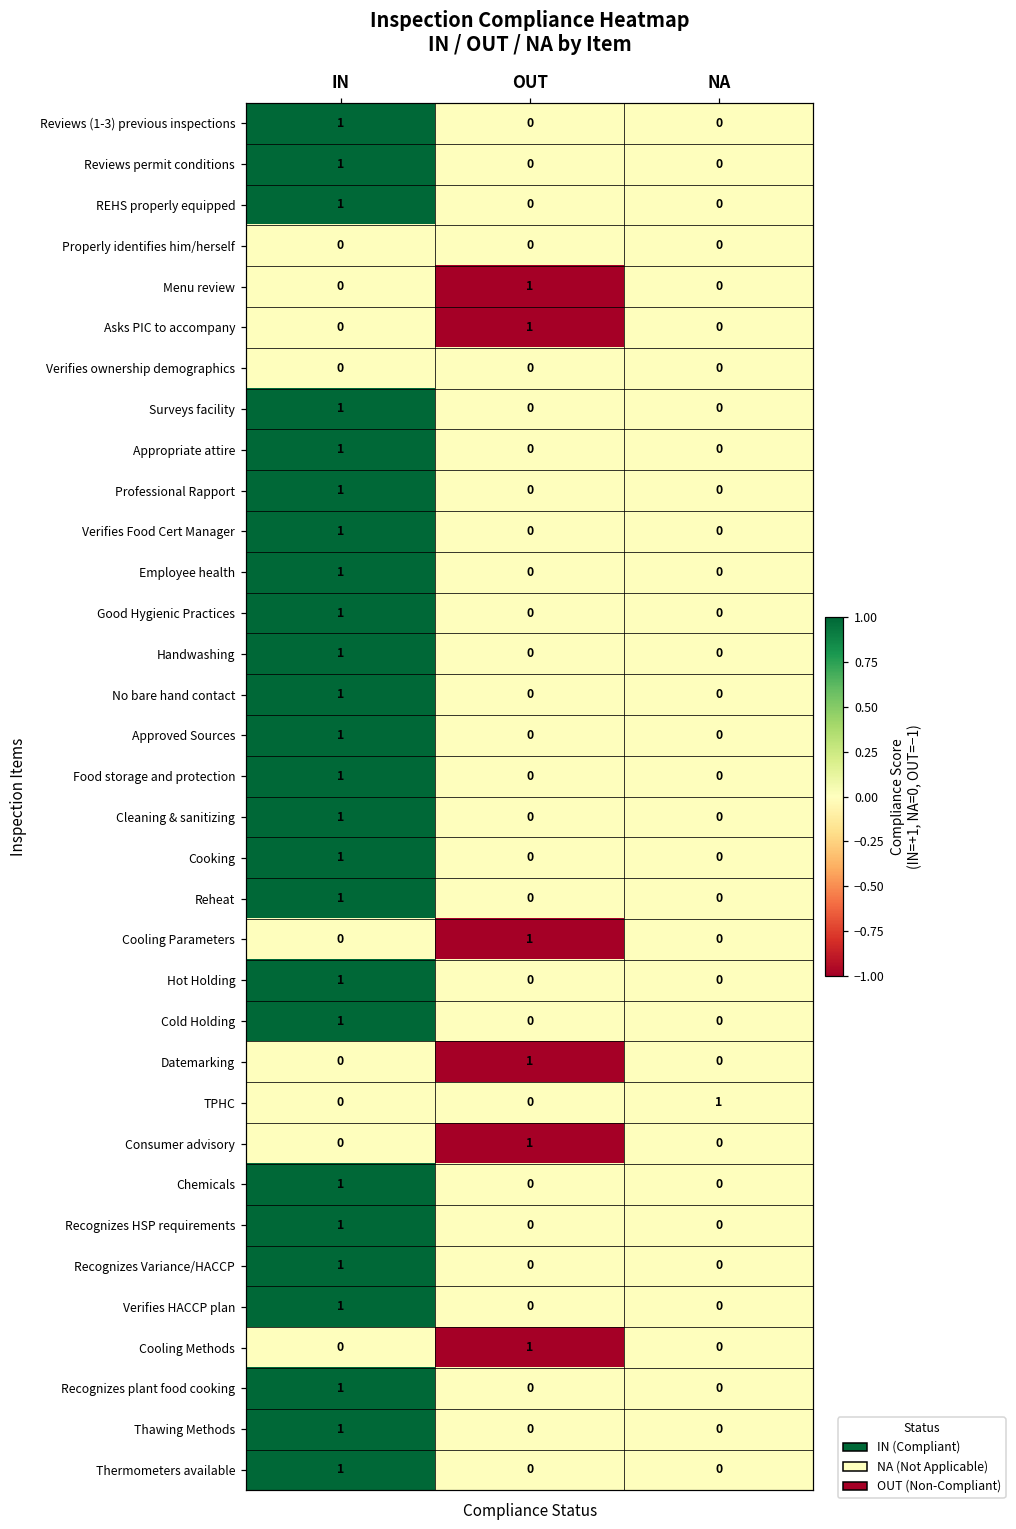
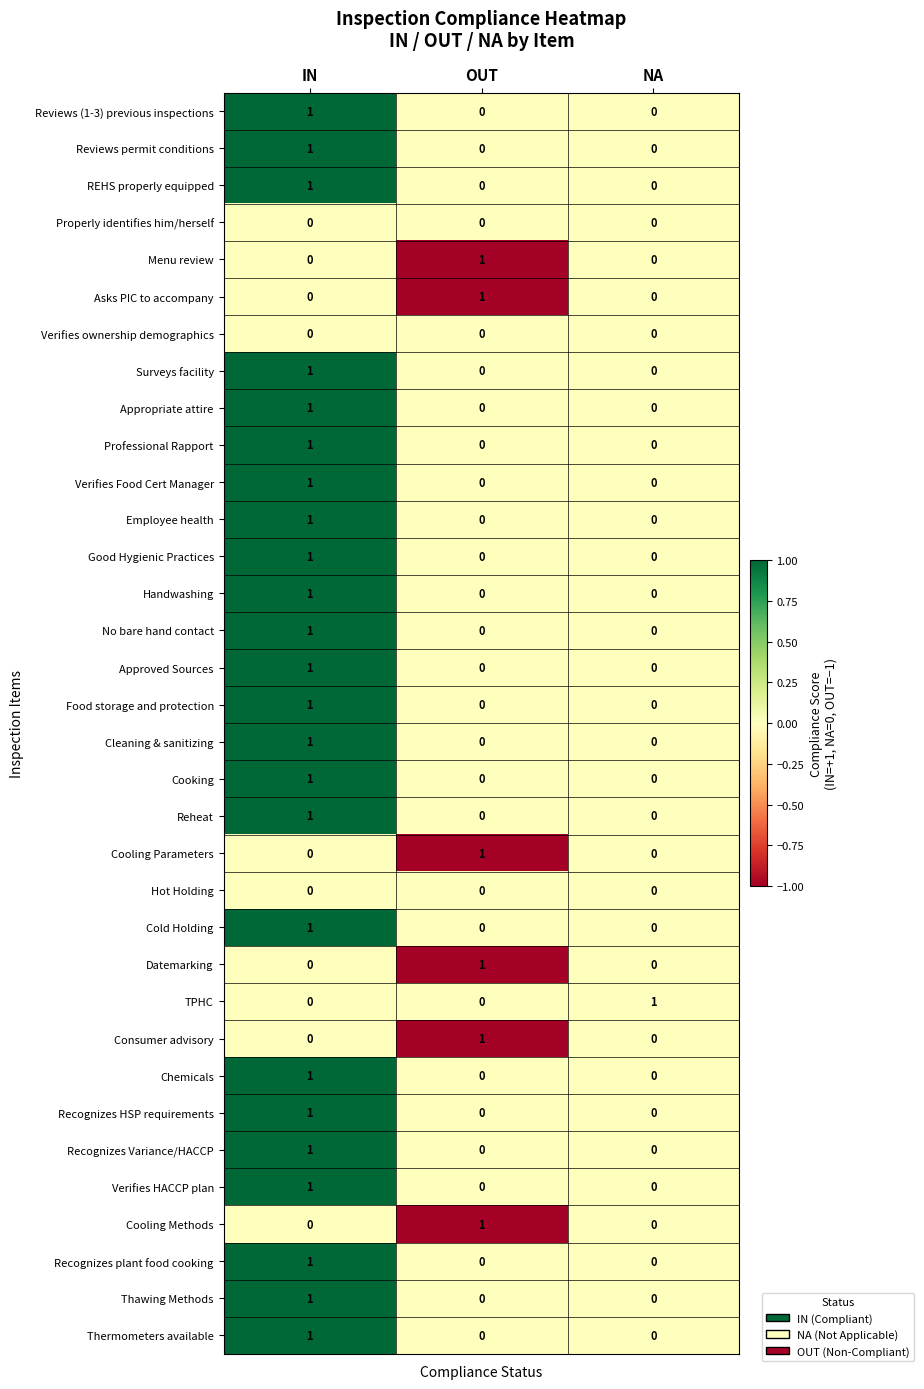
  {
    "Reviews (1-3) previous inspections": {
      "IN": 1,
      "OUT": 0,
      "NA": 0
    },
    "Reviews permit conditions": {
      "IN": 1,
      "OUT": 0,
      "NA": 0
    },
    "REHS properly equipped": {
      "IN": 1,
      "OUT": 0,
      "NA": 0
    },
    "Properly identifies him/herself": {
      "IN": 0,
      "OUT": 0,
      "NA": 0
    },
    "Menu review": {
      "IN": 0,
      "OUT": 1,
      "NA": 0
    },
    "Asks PIC to accompany": {
      "IN": 0,
      "OUT": 1,
      "NA": 0
    },
    "Verifies ownership demographics": {
      "IN": 0,
      "OUT": 0,
      "NA": 0
    },
    "Surveys facility": {
      "IN": 1,
      "OUT": 0,
      "NA": 0
    },
    "Appropriate attire": {
      "IN": 1,
      "OUT": 0,
      "NA": 0
    },
    "Professional Rapport": {
      "IN": 1,
      "OUT": 0,
      "NA": 0
    },
    "Verifies Food Cert Manager": {
      "IN": 1,
      "OUT": 0,
      "NA": 0
    },
    "Employee health": {
      "IN": 1,
      "OUT": 0,
      "NA": 0
    },
    "Good Hygienic Practices": {
      "IN": 1,
      "OUT": 0,
      "NA": 0
    },
    "Handwashing": {
      "IN": 1,
      "OUT": 0,
      "NA": 0
    },
    "No bare hand contact": {
      "IN": 1,
      "OUT": 0,
      "NA": 0
    },
    "Approved Sources": {
      "IN": 1,
      "OUT": 0,
      "NA": 0
    },
    "Food storage and protection": {
      "IN": 1,
      "OUT": 0,
      "NA": 0
    },
    "Cleaning & sanitizing": {
      "IN": 1,
      "OUT": 0,
      "NA": 0
    },
    "Cooking": {
      "IN": 1,
      "OUT": 0,
      "NA": 0
    },
    "Reheat": {
      "IN": 1,
      "OUT": 0,
      "NA": 0
    },
    "Cooling Parameters": {
      "IN": 0,
      "OUT": 1,
      "NA": 0
    },
    "Hot Holding": {
-     "IN": 1,
+     "IN": 0,
      "OUT": 0,
      "NA": 0
    },
    "Cold Holding": {
      "IN": 1,
      "OUT": 0,
      "NA": 0
    },
    "Datemarking": {
      "IN": 0,
      "OUT": 1,
      "NA": 0
    },
    "TPHC": {
      "IN": 0,
      "OUT": 0,
      "NA": 1
    },
    "Consumer advisory": {
      "IN": 0,
      "OUT": 1,
      "NA": 0
    },
    "Chemicals": {
      "IN": 1,
      "OUT": 0,
      "NA": 0
    },
    "Recognizes HSP requirements": {
      "IN": 1,
      "OUT": 0,
      "NA": 0
    },
    "Recognizes Variance/HACCP": {
      "IN": 1,
      "OUT": 0,
      "NA": 0
    },
    "Verifies HACCP plan": {
      "IN": 1,
      "OUT": 0,
      "NA": 0
    },
    "Cooling Methods": {
      "IN": 0,
      "OUT": 1,
      "NA": 0
    },
    "Recognizes plant food cooking": {
      "IN": 1,
      "OUT": 0,
      "NA": 0
    },
    "Thawing Methods": {
      "IN": 1,
      "OUT": 0,
      "NA": 0
    },
    "Thermometers available": {
      "IN": 1,
      "OUT": 0,
      "NA": 0
    }
  }
